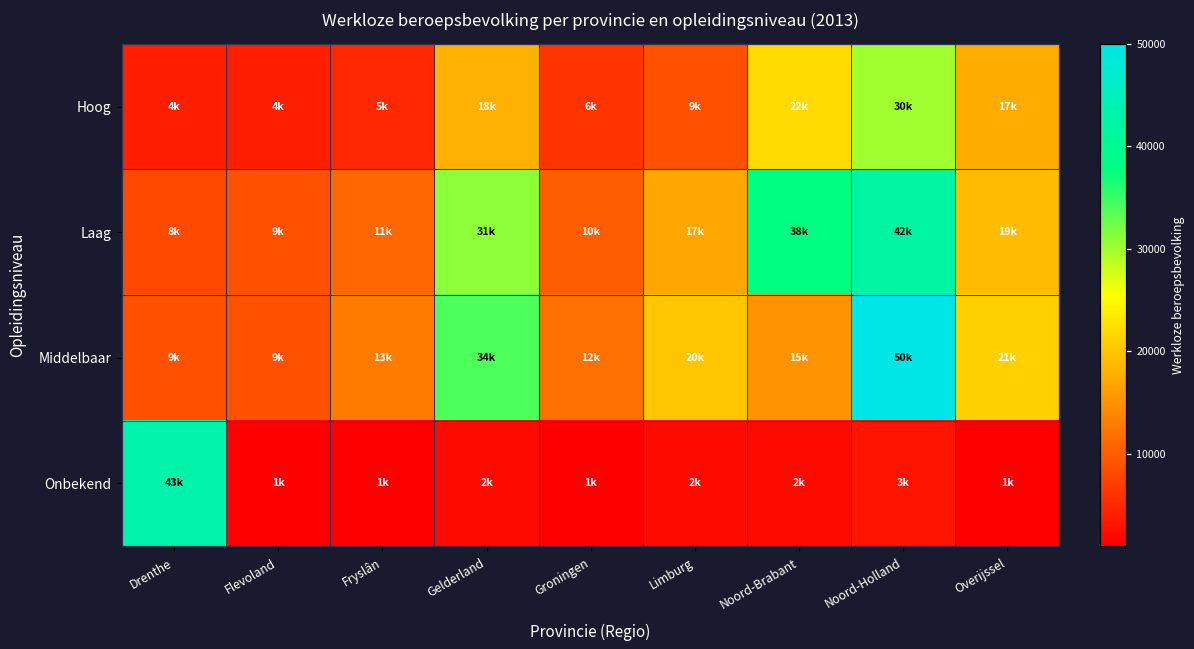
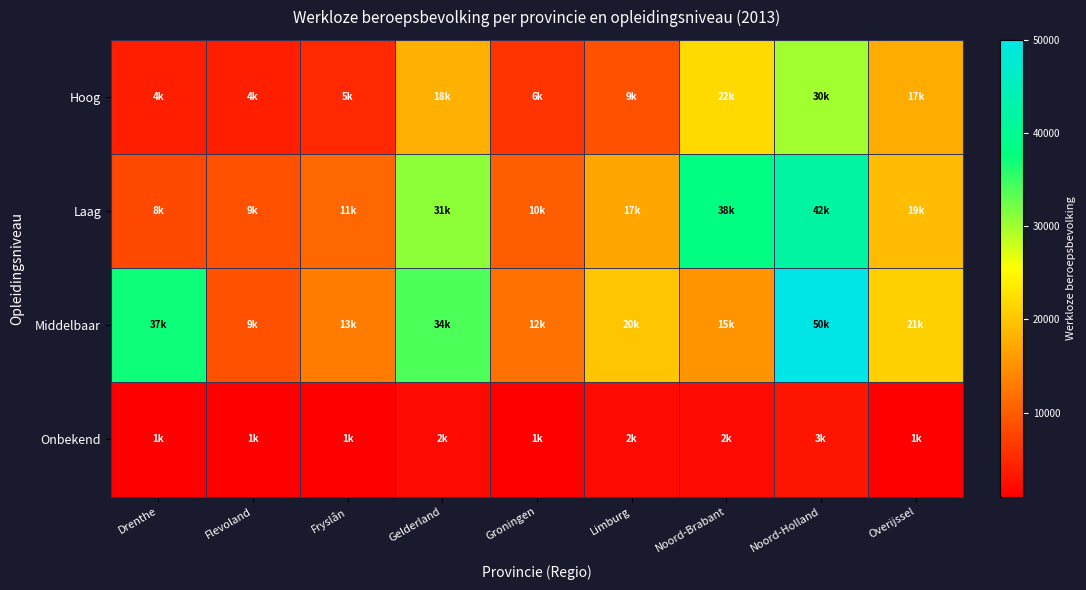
  {
    "Hoog": {
      "Drenthe": "4k",
      "Flevoland": "4k",
      "Fryslân": "5k",
      "Gelderland": "18k",
      "Groningen": "6k",
      "Limburg": "9k",
      "Noord-Brabant": "22k",
      "Noord-Holland": "30k",
      "Overijssel": "17k"
    },
    "Laag": {
      "Drenthe": "8k",
      "Flevoland": "9k",
      "Fryslân": "11k",
      "Gelderland": "31k",
      "Groningen": "10k",
      "Limburg": "17k",
      "Noord-Brabant": "38k",
      "Noord-Holland": "42k",
      "Overijssel": "19k"
    },
    "Middelbaar": {
-     "Drenthe": "9k",
+     "Drenthe": "37k",
      "Flevoland": "9k",
      "Fryslân": "13k",
      "Gelderland": "34k",
      "Groningen": "12k",
      "Limburg": "20k",
      "Noord-Brabant": "15k",
      "Noord-Holland": "50k",
      "Overijssel": "21k"
    },
    "Onbekend": {
-     "Drenthe": "43k",
+     "Drenthe": "1k",
      "Flevoland": "1k",
      "Fryslân": "1k",
      "Gelderland": "2k",
      "Groningen": "1k",
      "Limburg": "2k",
      "Noord-Brabant": "2k",
      "Noord-Holland": "3k",
      "Overijssel": "1k"
    }
  }
